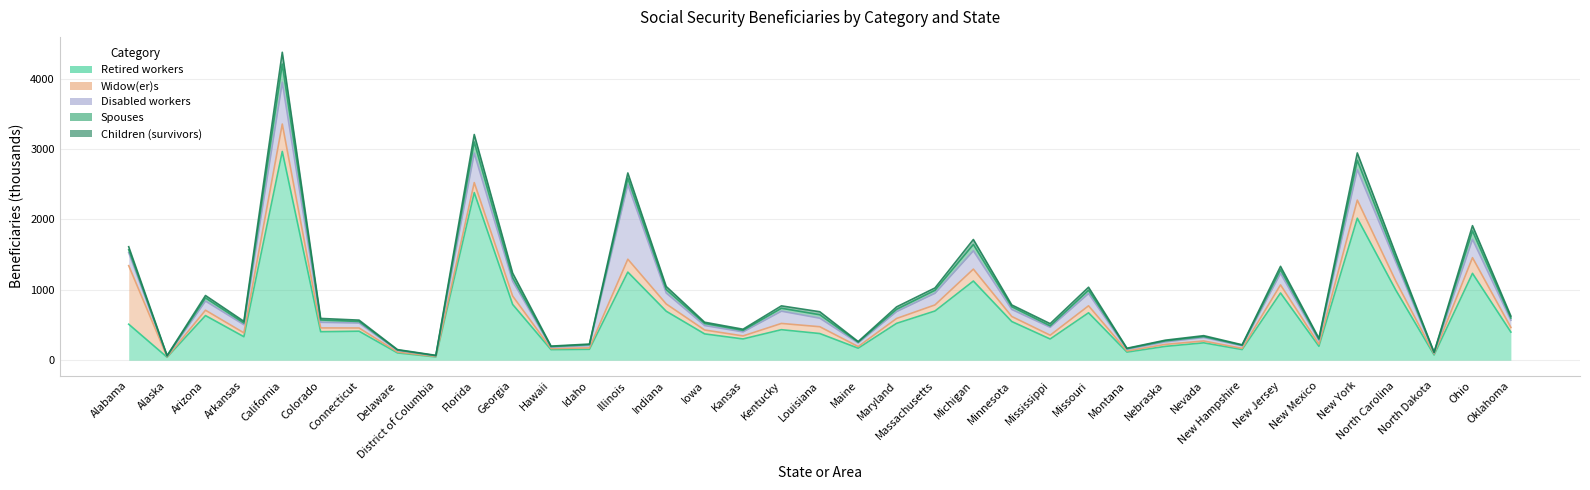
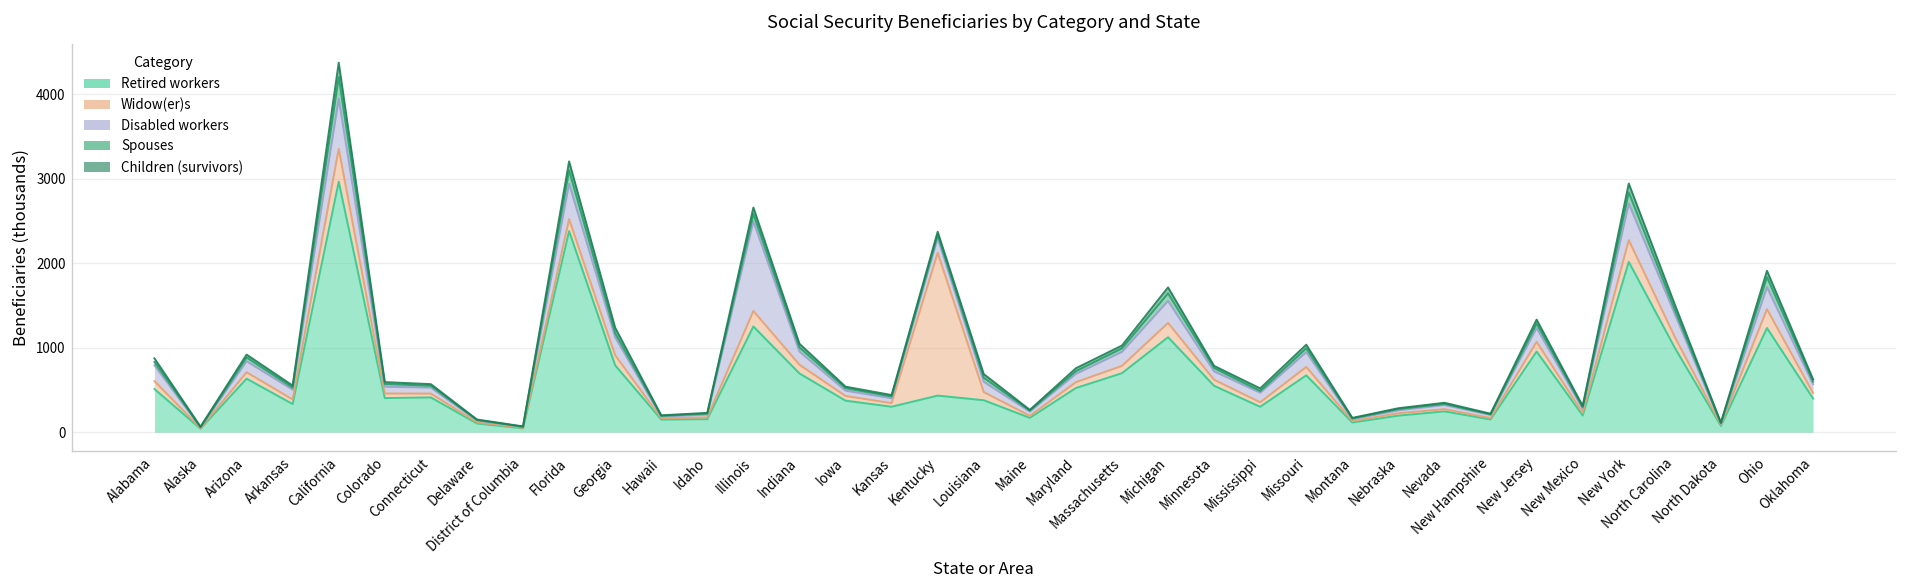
  {
    "Widow(er)s": {
-     "Alabama": 800,
+     "Alabama": 100,
      "Arizona": 100,
      "Arkansas": 100,
      "California": 400,
      "Colorado": 100,
      "Connecticut": 0,
      "Florida": 100,
      "Georgia": 100,
      "Illinois": 200,
      "Indiana": 100,
      "Iowa": 100,
      "Kansas": 0,
-     "Kentucky": 100,
+     "Kentucky": 1700,
      "Louisiana": 100,
      "Maryland": 100,
      "Massachusetts": 100,
      "Michigan": 200,
      "Minnesota": 100,
      "Mississippi": 100,
      "Missouri": 100,
      "New Jersey": 100,
      "New York": 300,
      "North Carolina": 100,
      "Ohio": 200,
      "Oklahoma": 100
    },
    "Disabled workers": {
      "Alabama": 200,
      "Arizona": 100,
      "California": 600,
      "Florida": 400,
      "Georgia": 200,
      "Illinois": 1100,
      "Indiana": 200,
      "Kentucky": 200,
      "Louisiana": 100,
      "Massachusetts": 200,
      "Michigan": 300,
      "Minnesota": 100,
      "Missouri": 200,
      "New Jersey": 200,
      "New York": 400,
      "North Carolina": 300,
      "Ohio": 300
    }
  }
